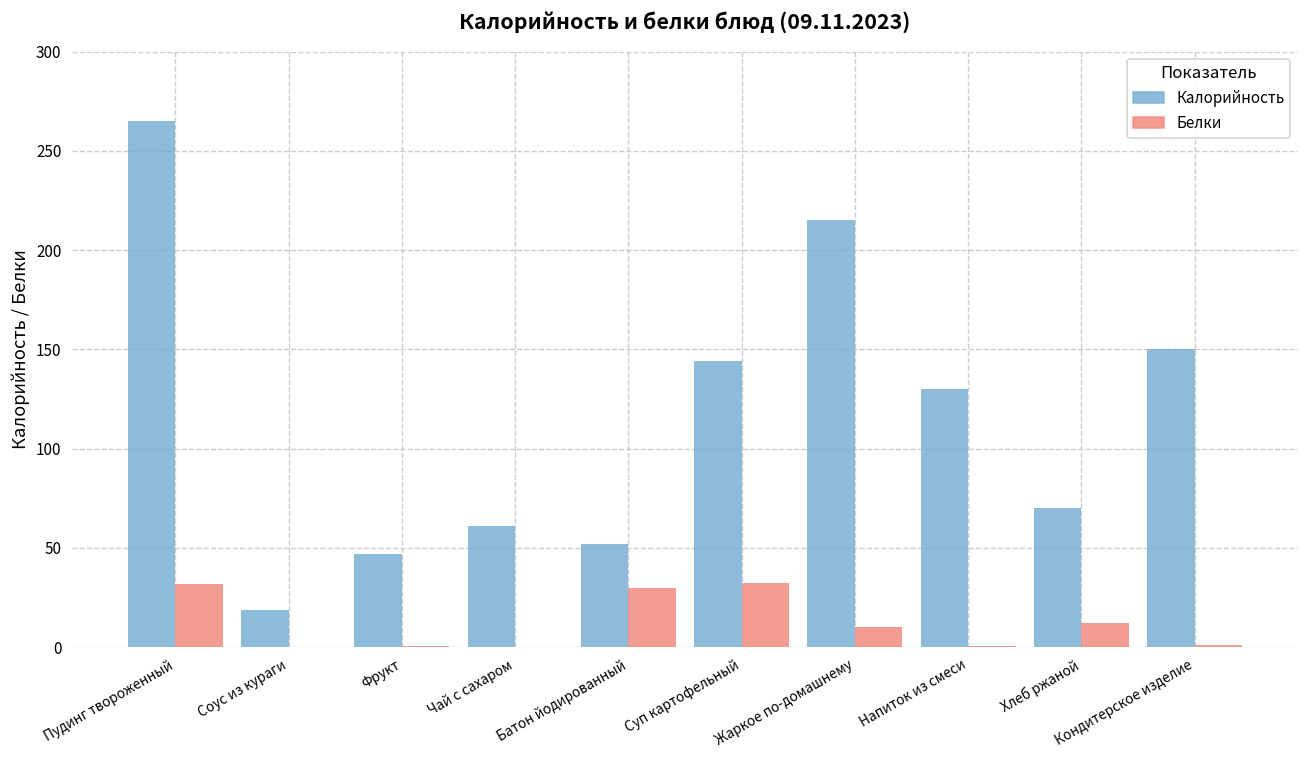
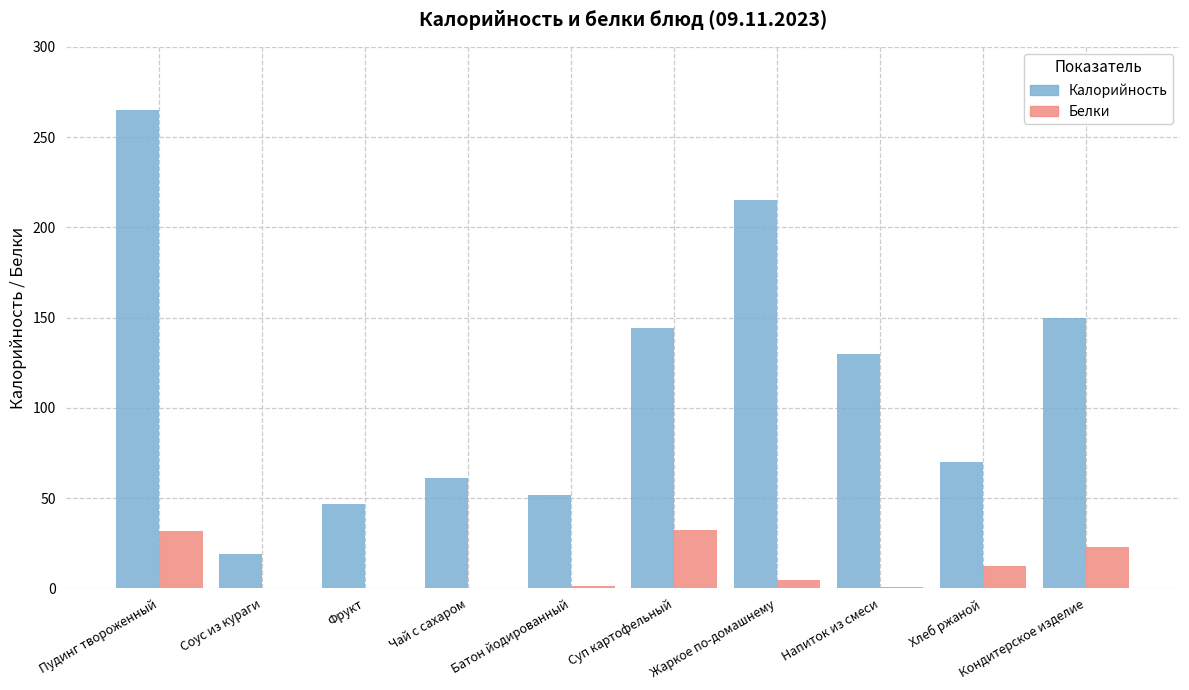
  {
    "Калорийность": {
      "Пудинг твороженный": 265,
      "Соус из кураги": 19,
      "Фрукт": 47,
      "Чай с сахаром": 61,
      "Батон йодированный": 52,
      "Суп картофельный": 144,
      "Жаркое по-домашнему": 215,
      "Напиток из смеси": 130,
      "Хлеб ржаной": 70,
      "Кондитерское изделие": 150
    },
    "Белки": {
      "Пудинг твороженный": 32,
-     "Батон йодированный": 30,
+     "Батон йодированный": 2,
      "Суп картофельный": 32,
-     "Жаркое по-домашнему": 10,
+     "Жаркое по-домашнему": 5,
      "Хлеб ржаной": 12,
-     "Кондитерское изделие": 1
+     "Кондитерское изделие": 23
    }
  }
